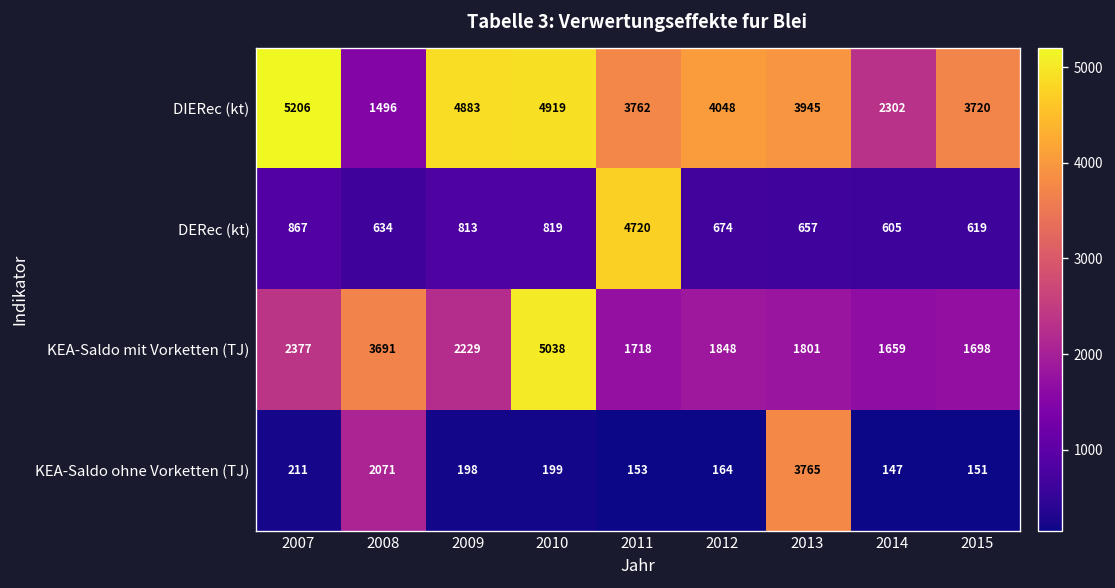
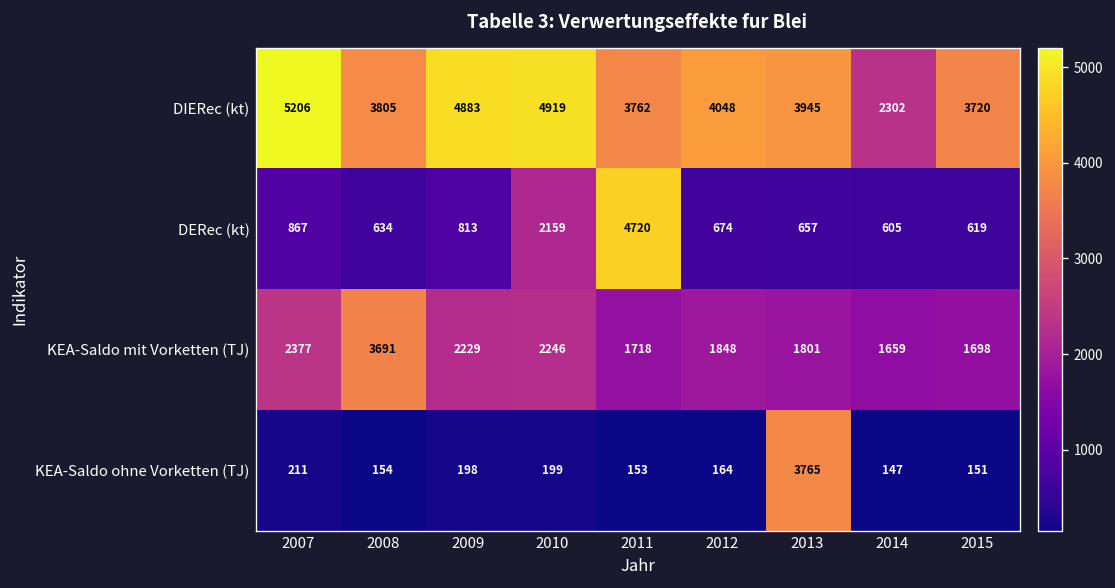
  {
    "DIERec (kt)": {
      "2007": 5206,
-     "2008": 1496,
+     "2008": 3805,
      "2009": 4883,
      "2010": 4919,
      "2011": 3762,
      "2012": 4048,
      "2013": 3945,
      "2014": 2302,
      "2015": 3720
    },
    "DERec (kt)": {
      "2007": 867,
      "2008": 634,
      "2009": 813,
-     "2010": 819,
+     "2010": 2159,
      "2011": 4720,
      "2012": 674,
      "2013": 657,
      "2014": 605,
      "2015": 619
    },
    "KEA-Saldo mit Vorketten (TJ)": {
      "2007": 2377,
      "2008": 3691,
      "2009": 2229,
-     "2010": 5038,
+     "2010": 2246,
      "2011": 1718,
      "2012": 1848,
      "2013": 1801,
      "2014": 1659,
      "2015": 1698
    },
    "KEA-Saldo ohne Vorketten (TJ)": {
      "2007": 211,
-     "2008": 2071,
+     "2008": 154,
      "2009": 198,
      "2010": 199,
      "2011": 153,
      "2012": 164,
      "2013": 3765,
      "2014": 147,
      "2015": 151
    }
  }
